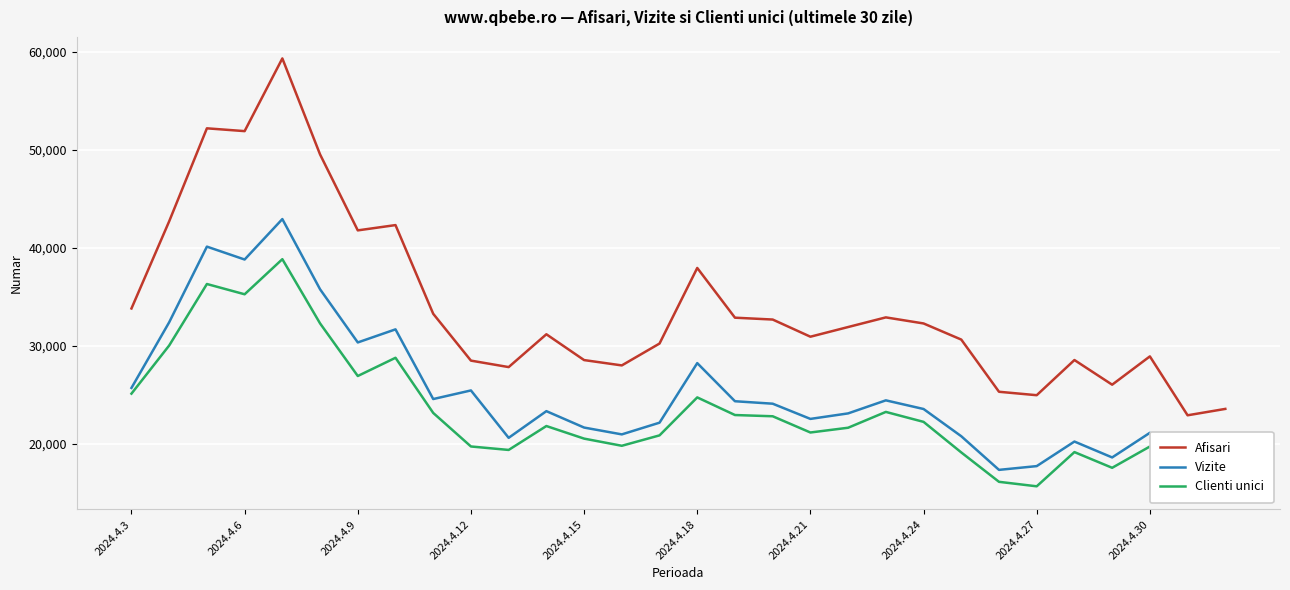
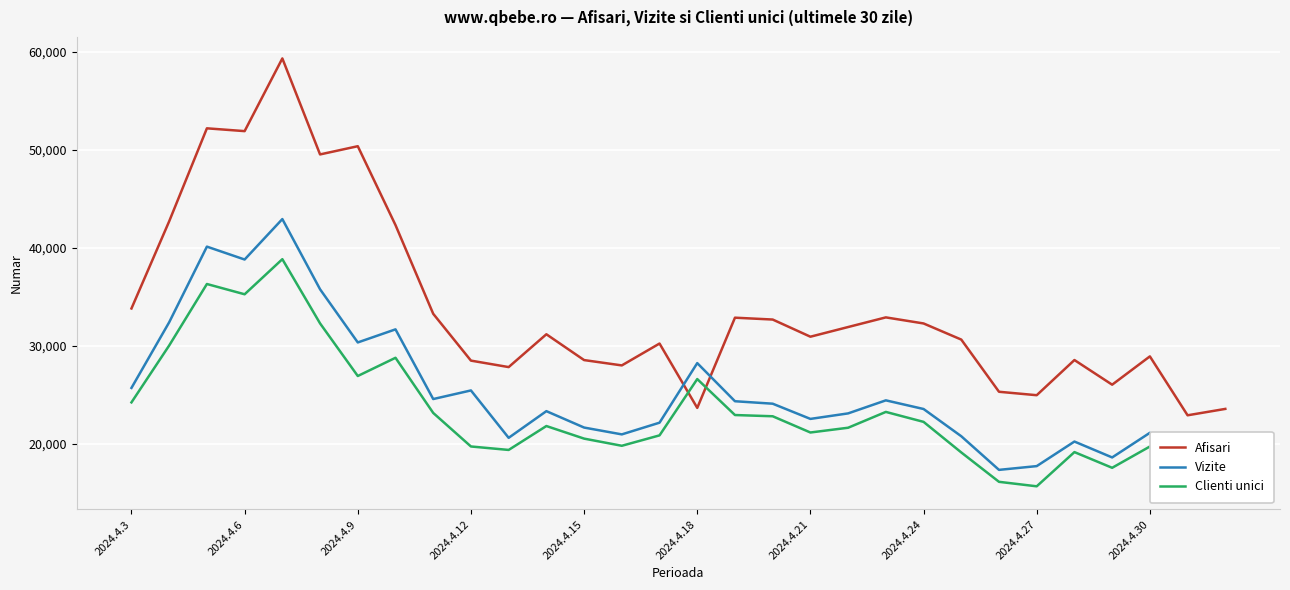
  {
    "Afisari": {
      "2024.4.3": "34,000",
      "2024.4.6": "52,000",
-     "2024.4.9": "42,000",
+     "2024.4.9": "50,000",
      "2024.4.12": "28,000",
      "2024.4.15": "29,000",
-     "2024.4.18": "38,000",
+     "2024.4.18": "24,000",
      "2024.4.21": "31,000",
      "2024.4.24": "32,000",
      "2024.4.27": "25,000",
      "2024.4.30": "29,000"
    },
    "Vizite": {
      "2024.4.3": "26,000",
      "2024.4.6": "39,000",
      "2024.4.9": "30,000",
      "2024.4.12": "25,000",
      "2024.4.15": "22,000",
      "2024.4.18": "28,000",
      "2024.4.21": "23,000",
      "2024.4.24": "24,000",
      "2024.4.27": "18,000"
    },
    "Clienti unici": {
-     "2024.4.3": "25,000",
+     "2024.4.3": "24,000",
      "2024.4.6": "35,000",
      "2024.4.9": "27,000",
      "2024.4.12": "20,000",
      "2024.4.15": "21,000",
-     "2024.4.18": "25,000",
+     "2024.4.18": "27,000",
      "2024.4.21": "21,000",
      "2024.4.24": "22,000",
      "2024.4.27": "16,000"
    }
  }
